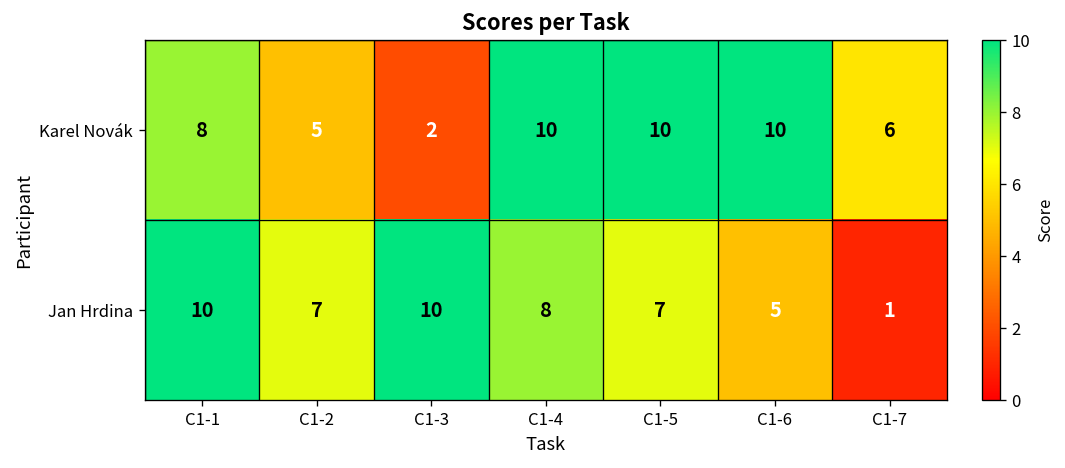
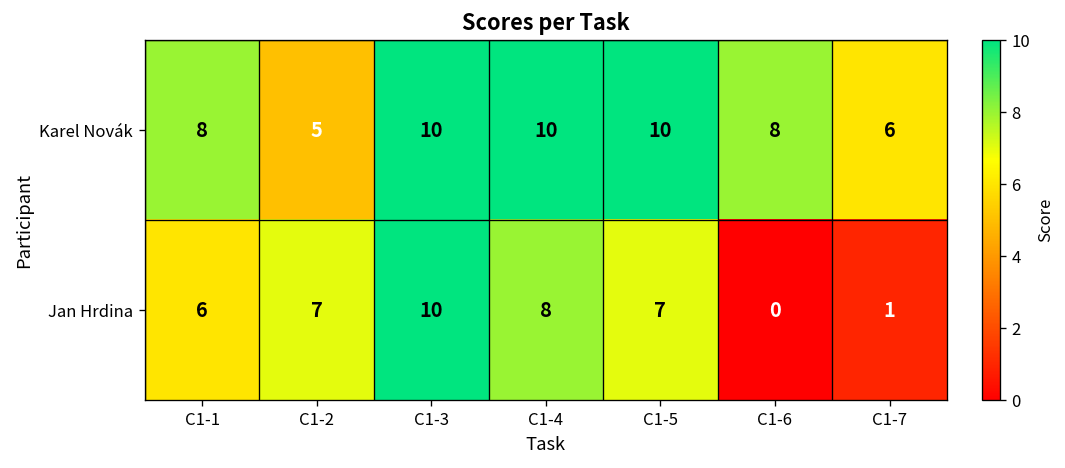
  {
    "Karel Novák": {
      "C1-1": 8,
      "C1-2": 5,
-     "C1-3": 2,
+     "C1-3": 10,
      "C1-4": 10,
      "C1-5": 10,
-     "C1-6": 10,
+     "C1-6": 8,
      "C1-7": 6
    },
    "Jan Hrdina": {
-     "C1-1": 10,
+     "C1-1": 6,
      "C1-2": 7,
      "C1-3": 10,
      "C1-4": 8,
      "C1-5": 7,
-     "C1-6": 5,
+     "C1-6": 0,
      "C1-7": 1
    }
  }
